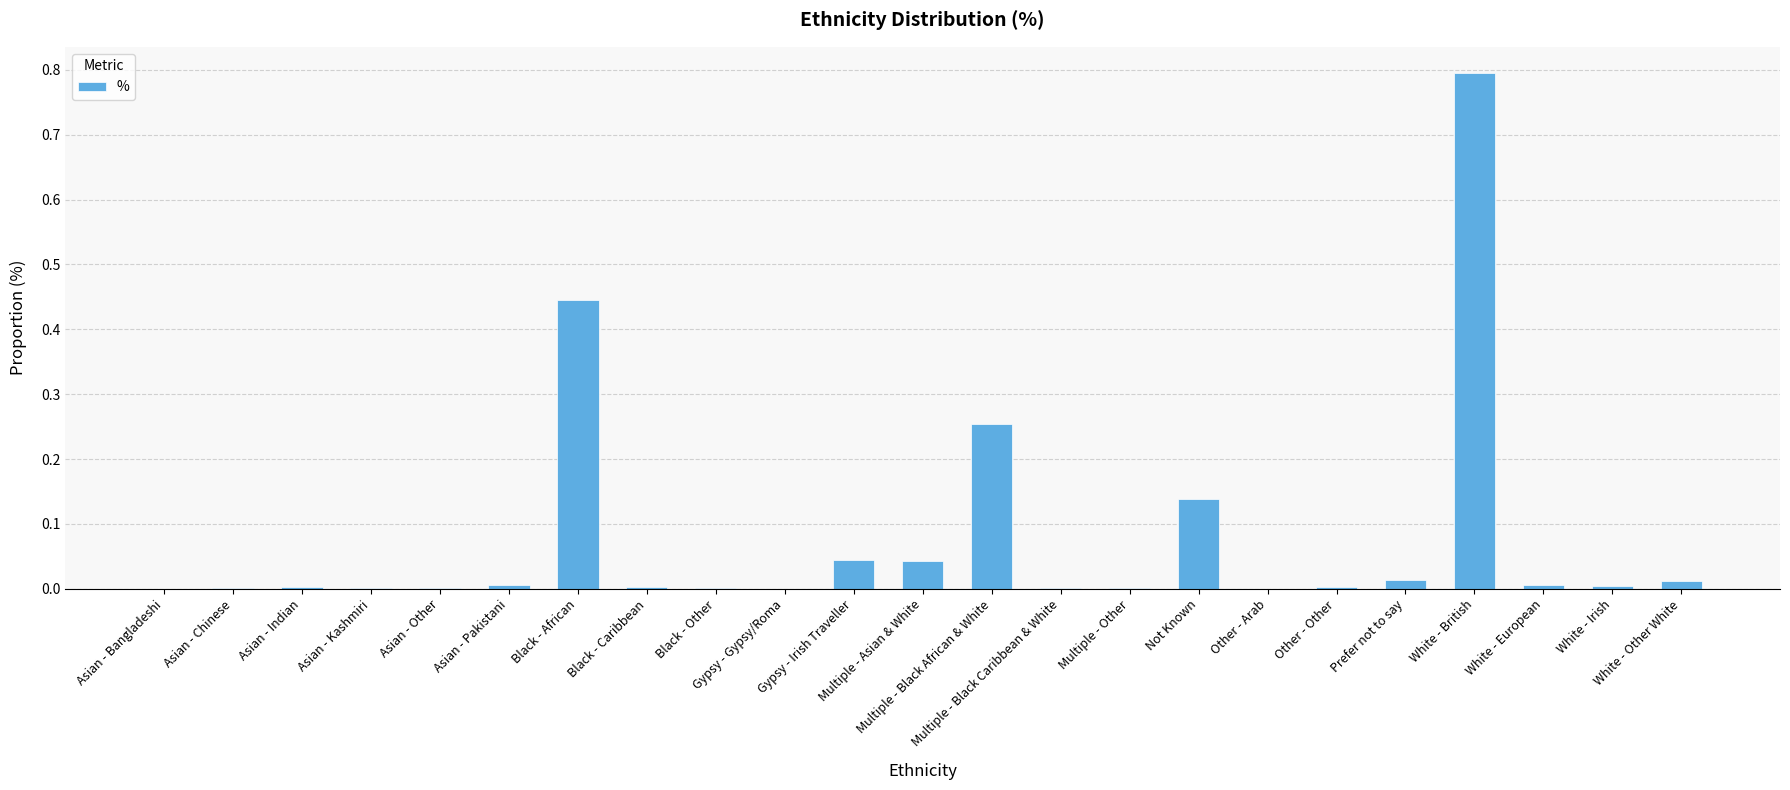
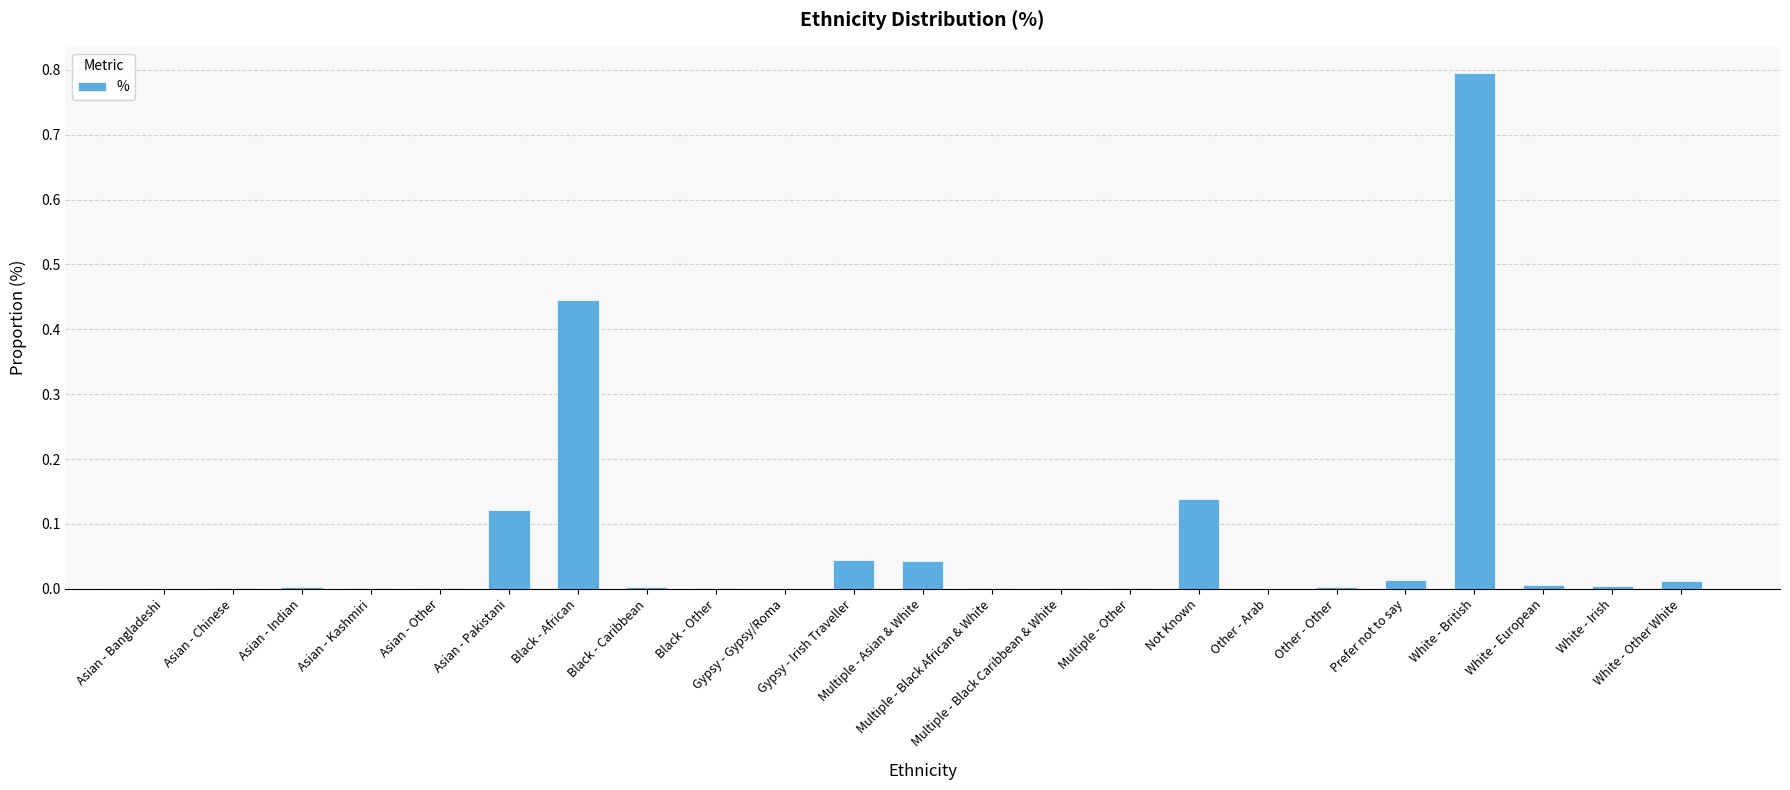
  {
-   "Asian - Pakistani": 0.01,
+   "Asian - Pakistani": 0.12,
    "Black - African": 0.45,
    "Gypsy - Irish Traveller": 0.04,
    "Multiple - Asian & White": 0.04,
-   "Multiple - Black African & White": 0.25,
+   "Multiple - Black African & White": 0.00,
    "Not Known": 0.14,
    "Prefer not to say": 0.01,
    "White - British": 0.80,
    "White - European": 0.01,
    "White - Irish": 0.00,
    "White - Other White": 0.01
  }
